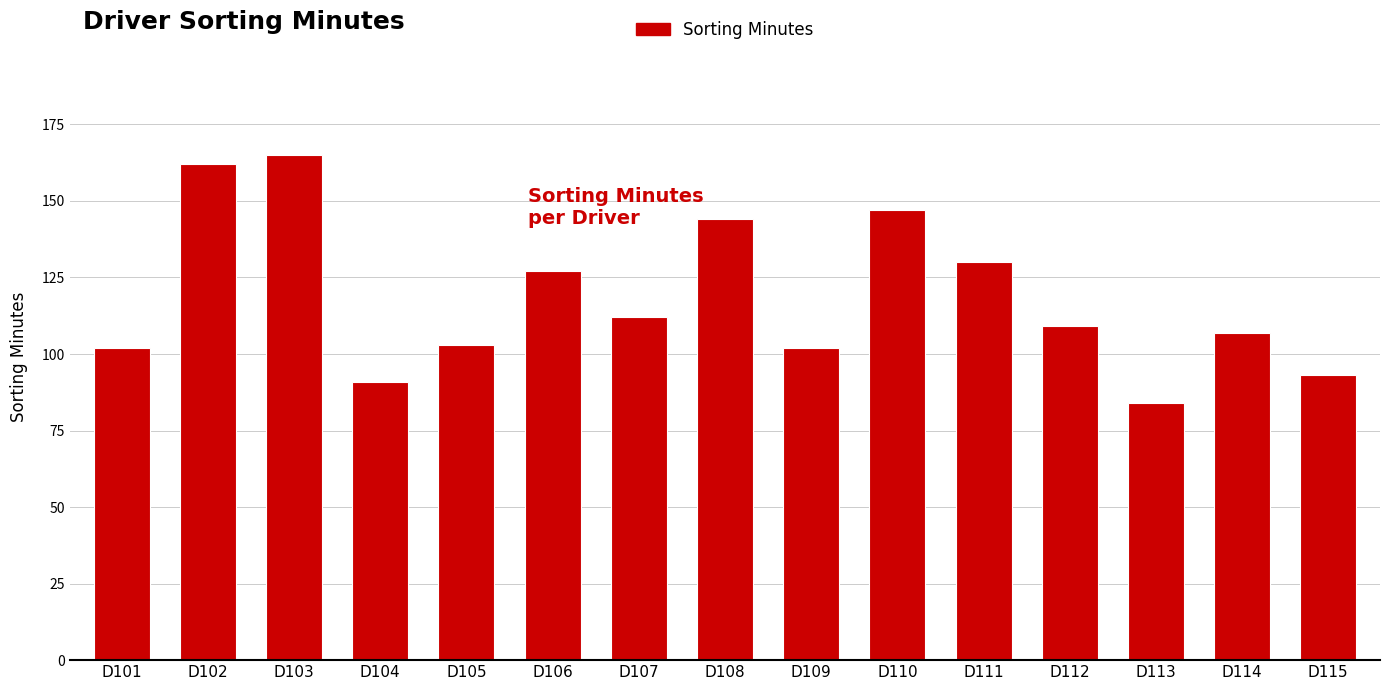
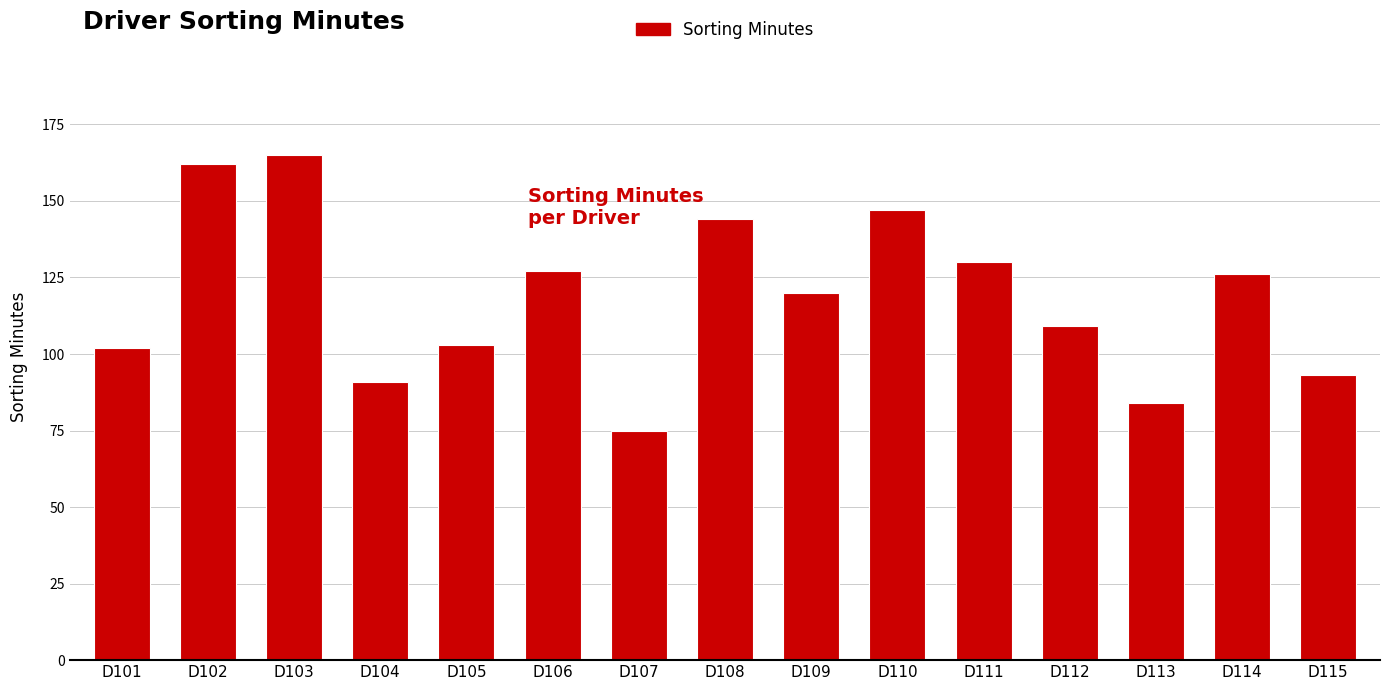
  {
    "D101": 102,
    "D102": 162,
    "D103": 165,
    "D104": 91,
    "D105": 103,
    "D106": 127,
-   "D107": 112,
+   "D107": 75,
    "D108": 144,
-   "D109": 102,
+   "D109": 120,
    "D110": 147,
    "D111": 130,
    "D112": 109,
    "D113": 84,
-   "D114": 107,
+   "D114": 126,
    "D115": 93
  }
